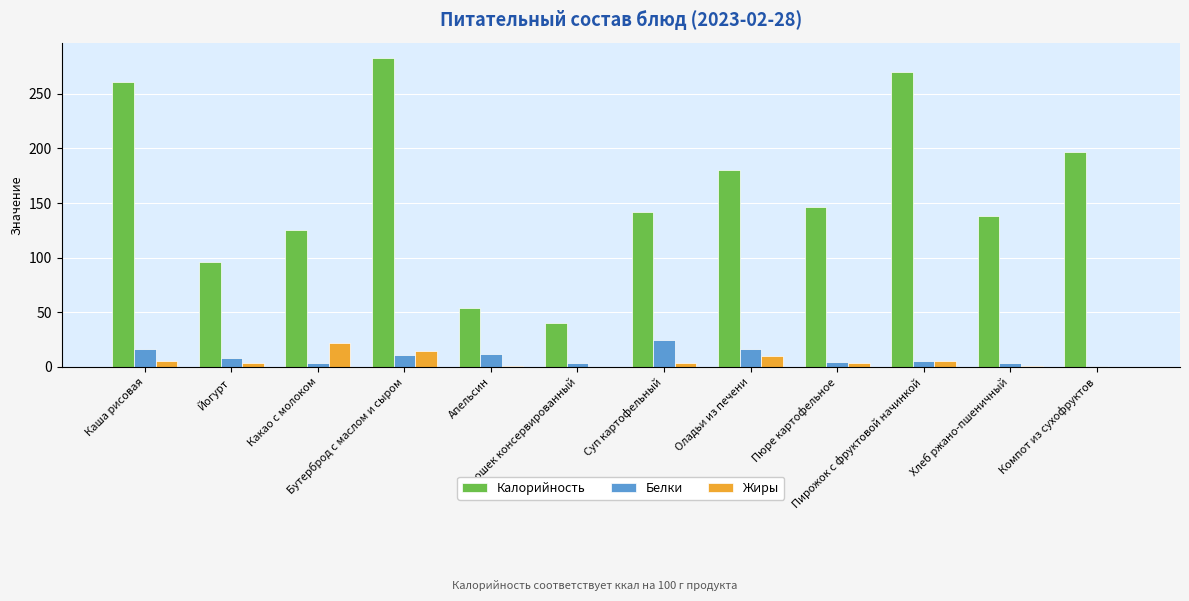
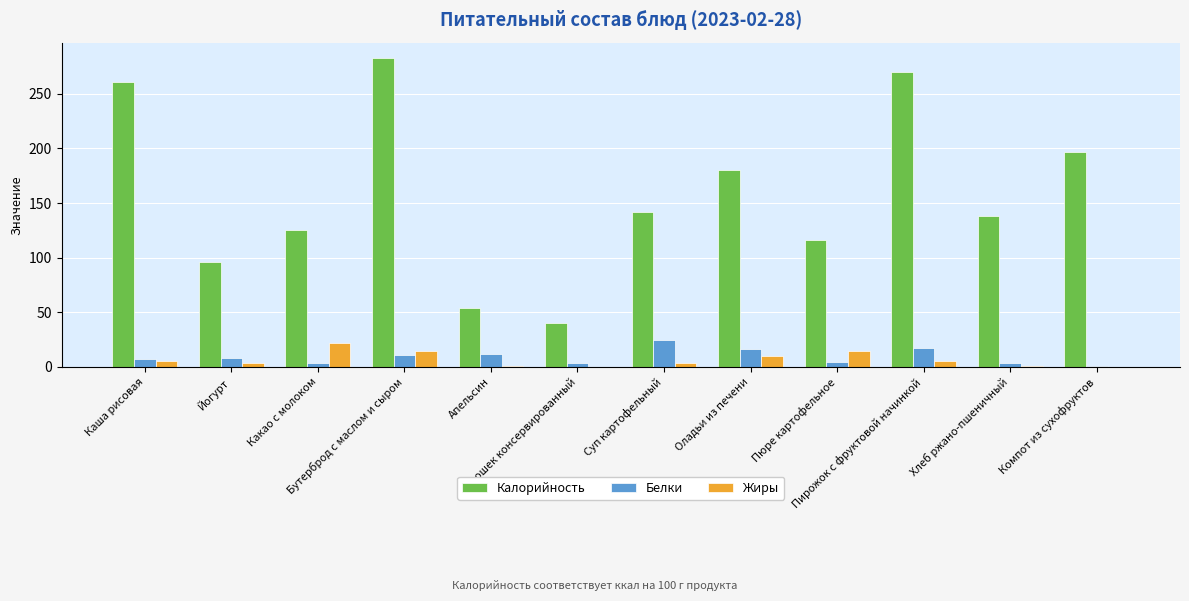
  {
    "Калорийность": {
      "Каша рисовая": 260,
      "Йогурт": 96,
      "Какао с молоком": 125,
      "Бутерброд с маслом и сыром": 283,
      "Апельсин": 54,
      "Горошек консервированный": 40,
      "Суп картофельный": 142,
      "Оладьи из печени": 180,
-     "Пюре картофельное": 146,
+     "Пюре картофельное": 116,
      "Пирожок с фруктовой начинкой": 270,
      "Хлеб ржано-пшеничный": 138,
      "Компот из сухофруктов": 196
    },
    "Белки": {
-     "Каша рисовая": 16,
+     "Каша рисовая": 8,
      "Йогурт": 8,
      "Какао с молоком": 4,
      "Бутерброд с маслом и сыром": 10,
      "Апельсин": 12,
      "Горошек консервированный": 3,
      "Суп картофельный": 25,
      "Оладьи из печени": 16,
      "Пюре картофельное": 4,
-     "Пирожок с фруктовой начинкой": 6,
+     "Пирожок с фруктовой начинкой": 17,
      "Хлеб ржано-пшеничный": 3
    },
    "Жиры": {
      "Каша рисовая": 5,
      "Йогурт": 3,
      "Какао с молоком": 22,
      "Бутерброд с маслом и сыром": 15,
      "Суп картофельный": 3,
      "Оладьи из печени": 10,
-     "Пюре картофельное": 3,
+     "Пюре картофельное": 14,
      "Пирожок с фруктовой начинкой": 6
    }
  }
